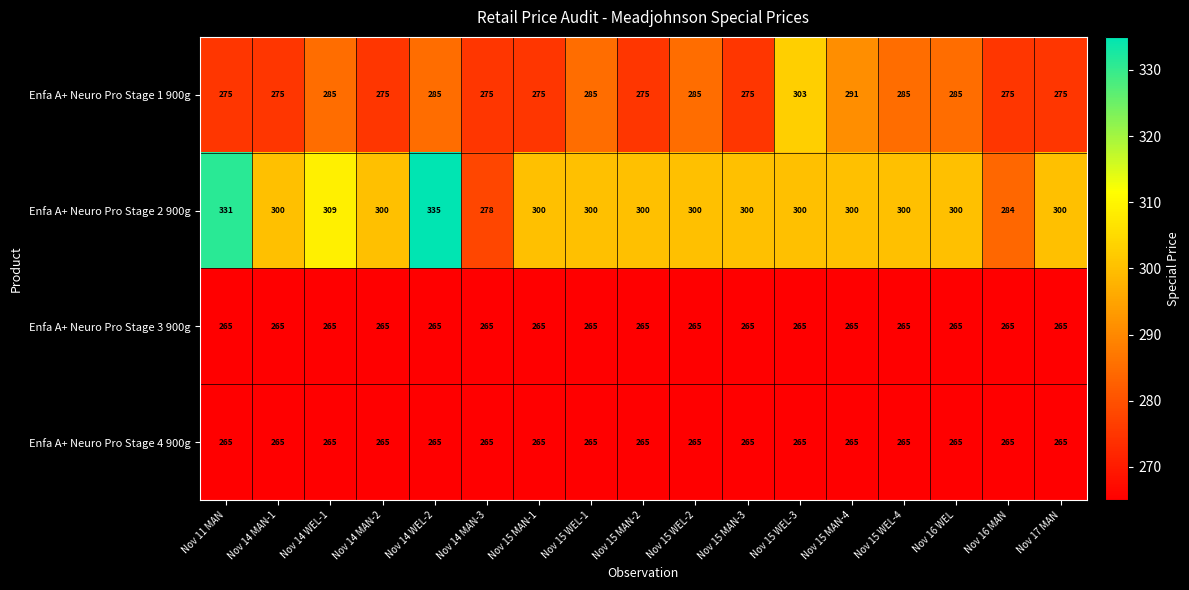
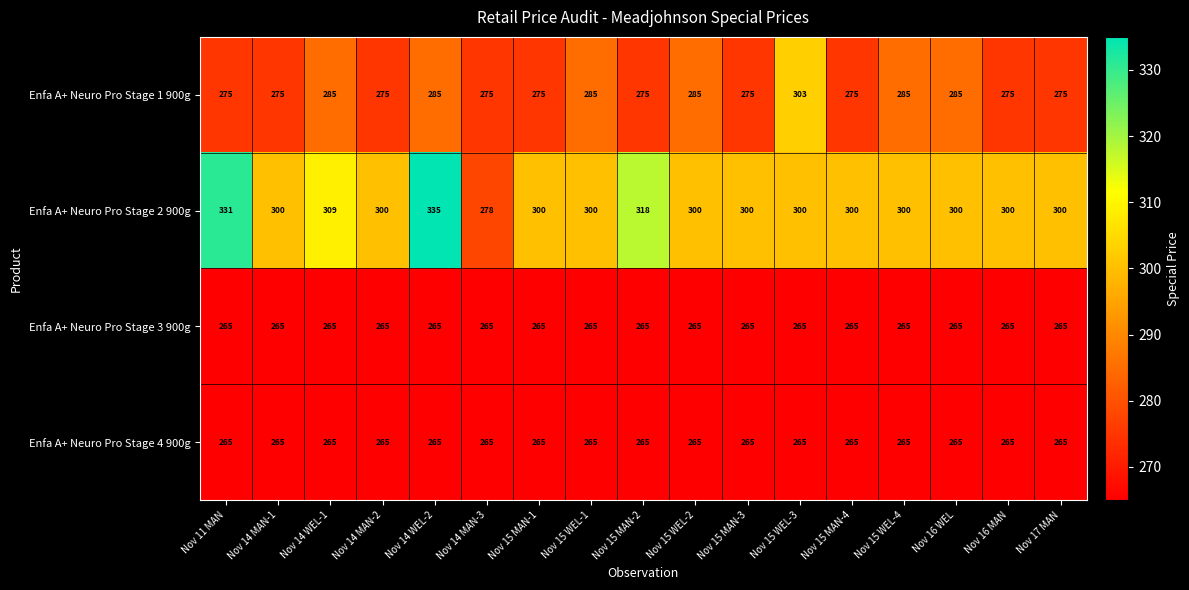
  {
    "Enfa A+ Neuro Pro Stage 1 900g": {
      "Nov 11 MAN": 275,
      "Nov 14 MAN-1": 275,
      "Nov 14 WEL-1": 285,
      "Nov 14 MAN-2": 275,
      "Nov 14 WEL-2": 285,
      "Nov 14 MAN-3": 275,
      "Nov 15 MAN-1": 275,
      "Nov 15 WEL-1": 285,
      "Nov 15 MAN-2": 275,
      "Nov 15 WEL-2": 285,
      "Nov 15 MAN-3": 275,
      "Nov 15 WEL-3": 303,
-     "Nov 15 MAN-4": 291,
+     "Nov 15 MAN-4": 275,
      "Nov 15 WEL-4": 285,
      "Nov 16 WEL": 285,
      "Nov 16 MAN": 275,
      "Nov 17 MAN": 275
    },
    "Enfa A+ Neuro Pro Stage 2 900g": {
      "Nov 11 MAN": 331,
      "Nov 14 MAN-1": 300,
      "Nov 14 WEL-1": 309,
      "Nov 14 MAN-2": 300,
      "Nov 14 WEL-2": 335,
      "Nov 14 MAN-3": 278,
      "Nov 15 MAN-1": 300,
      "Nov 15 WEL-1": 300,
-     "Nov 15 MAN-2": 300,
+     "Nov 15 MAN-2": 318,
      "Nov 15 WEL-2": 300,
      "Nov 15 MAN-3": 300,
      "Nov 15 WEL-3": 300,
      "Nov 15 MAN-4": 300,
      "Nov 15 WEL-4": 300,
      "Nov 16 WEL": 300,
-     "Nov 16 MAN": 284,
+     "Nov 16 MAN": 300,
      "Nov 17 MAN": 300
    },
    "Enfa A+ Neuro Pro Stage 3 900g": {
      "Nov 11 MAN": 265,
      "Nov 14 MAN-1": 265,
      "Nov 14 WEL-1": 265,
      "Nov 14 MAN-2": 265,
      "Nov 14 WEL-2": 265,
      "Nov 14 MAN-3": 265,
      "Nov 15 MAN-1": 265,
      "Nov 15 WEL-1": 265,
      "Nov 15 MAN-2": 265,
      "Nov 15 WEL-2": 265,
      "Nov 15 MAN-3": 265,
      "Nov 15 WEL-3": 265,
      "Nov 15 MAN-4": 265,
      "Nov 15 WEL-4": 265,
      "Nov 16 WEL": 265,
      "Nov 16 MAN": 265,
      "Nov 17 MAN": 265
    },
    "Enfa A+ Neuro Pro Stage 4 900g": {
      "Nov 11 MAN": 265,
      "Nov 14 MAN-1": 265,
      "Nov 14 WEL-1": 265,
      "Nov 14 MAN-2": 265,
      "Nov 14 WEL-2": 265,
      "Nov 14 MAN-3": 265,
      "Nov 15 MAN-1": 265,
      "Nov 15 WEL-1": 265,
      "Nov 15 MAN-2": 265,
      "Nov 15 WEL-2": 265,
      "Nov 15 MAN-3": 265,
      "Nov 15 WEL-3": 265,
      "Nov 15 MAN-4": 265,
      "Nov 15 WEL-4": 265,
      "Nov 16 WEL": 265,
      "Nov 16 MAN": 265,
      "Nov 17 MAN": 265
    }
  }
